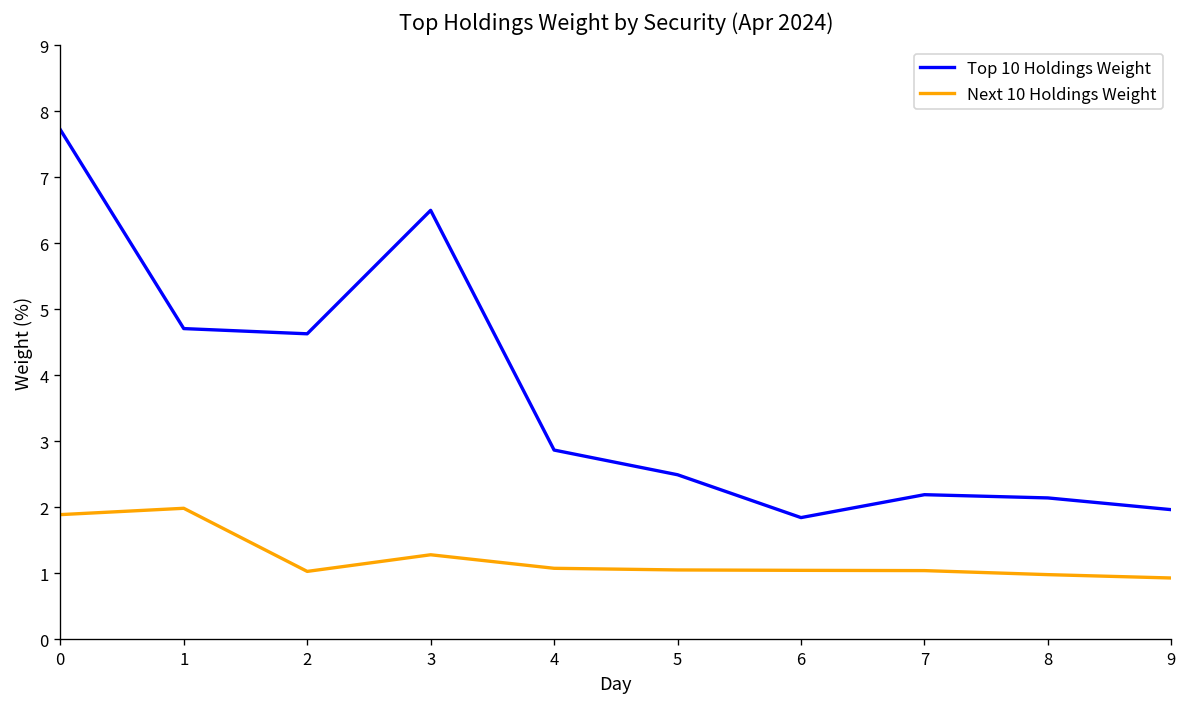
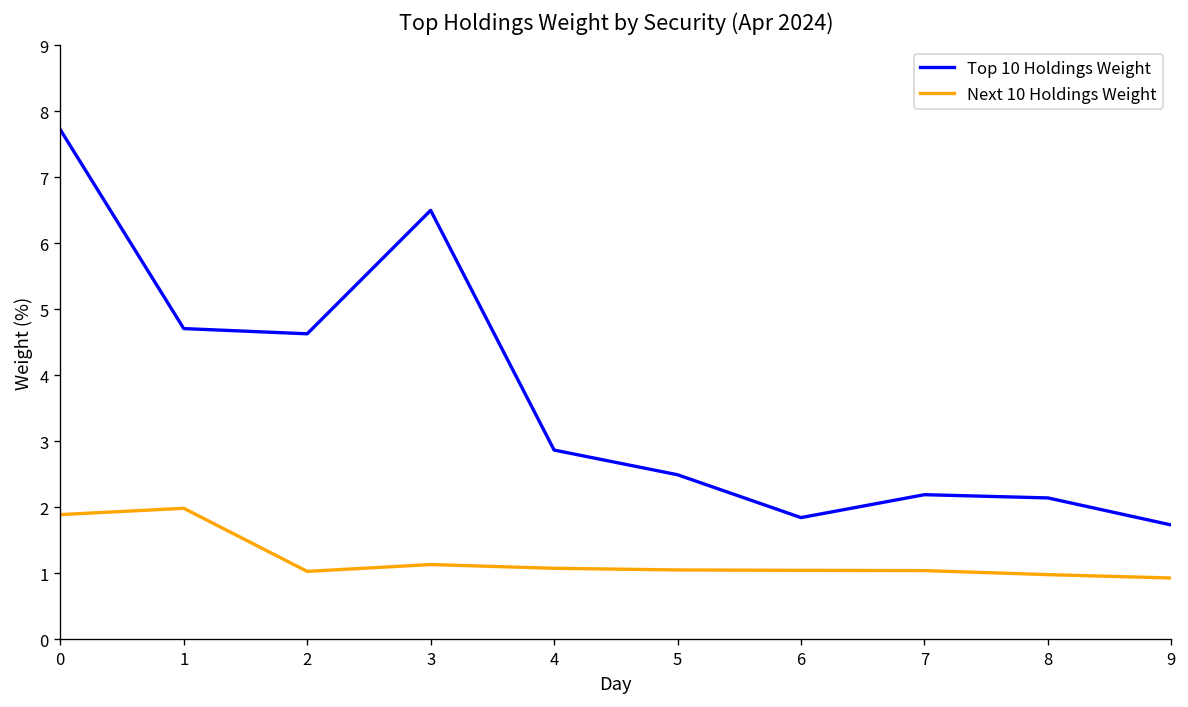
  {
    "Top 10 Holdings Weight": {
      "0": 7.7,
      "1": 4.7,
      "2": 4.6,
      "3": 6.5,
      "4": 2.9,
      "5": 2.5,
      "6": 1.8,
      "7": 2.2,
      "8": 2.1,
-     "9": 2.0
+     "9": 1.7
    },
    "Next 10 Holdings Weight": {
      "0": 1.9,
      "1": 2.0,
      "2": 1.0,
-     "3": 1.3,
+     "3": 1.1,
      "4": 1.1,
      "5": 1.1,
      "6": 1.0,
      "7": 1.0,
      "8": 1.0,
      "9": 0.9
    }
  }
